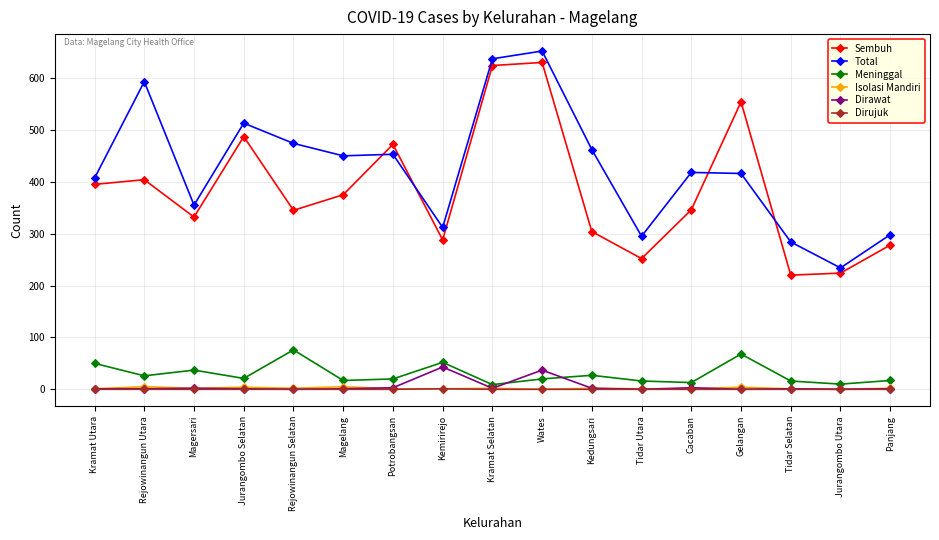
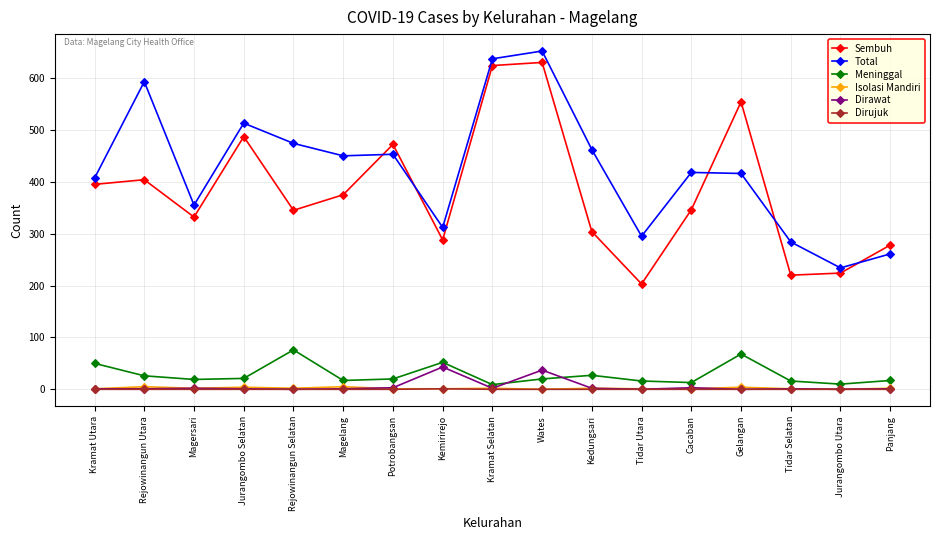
  {
    "Sembuh": {
      "Kramat Utara": 400,
      "Rejowinangun Utara": 400,
      "Magersari": 330,
      "Jurangombo Selatan": 490,
      "Rejowinangun Selatan": 350,
      "Magelang": 380,
      "Potrobangsan": 470,
      "Kemirirejo": 290,
      "Kramat Selatan": 620,
      "Wates": 630,
      "Kedungsari": 300,
-     "Tidar Utara": 250,
+     "Tidar Utara": 200,
      "Cacaban": 350,
      "Gelangan": 550,
      "Tidar Selatan": 220,
      "Jurangombo Utara": 220,
      "Panjang": 280
    },
    "Total": {
      "Kramat Utara": 410,
      "Rejowinangun Utara": 590,
      "Magersari": 360,
      "Jurangombo Selatan": 510,
      "Rejowinangun Selatan": 470,
      "Magelang": 450,
      "Potrobangsan": 450,
      "Kemirirejo": 310,
      "Kramat Selatan": 640,
      "Wates": 650,
      "Kedungsari": 460,
      "Tidar Utara": 300,
      "Cacaban": 420,
      "Gelangan": 420,
      "Tidar Selatan": 280,
      "Jurangombo Utara": 230,
-     "Panjang": 300
+     "Panjang": 260
    },
    "Meninggal": {
      "Kramat Utara": 50,
      "Rejowinangun Utara": 30,
-     "Magersari": 40,
+     "Magersari": 20,
      "Jurangombo Selatan": 20,
      "Rejowinangun Selatan": 80,
      "Magelang": 20,
      "Potrobangsan": 20,
      "Kemirirejo": 50,
      "Kramat Selatan": 10,
      "Wates": 20,
      "Kedungsari": 30,
      "Tidar Utara": 20,
      "Cacaban": 10,
      "Gelangan": 70,
      "Tidar Selatan": 20,
      "Jurangombo Utara": 10,
      "Panjang": 20
    },
    "Dirawat": {
      "Kemirirejo": 40,
      "Wates": 40
    }
  }
